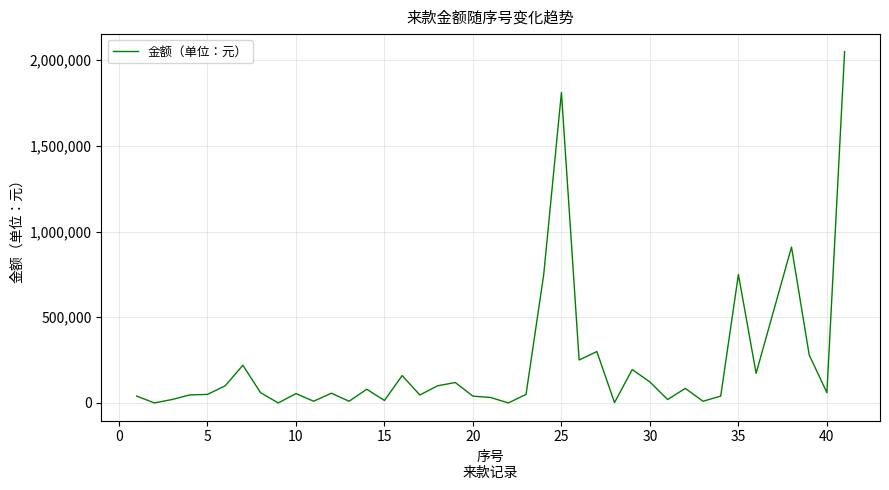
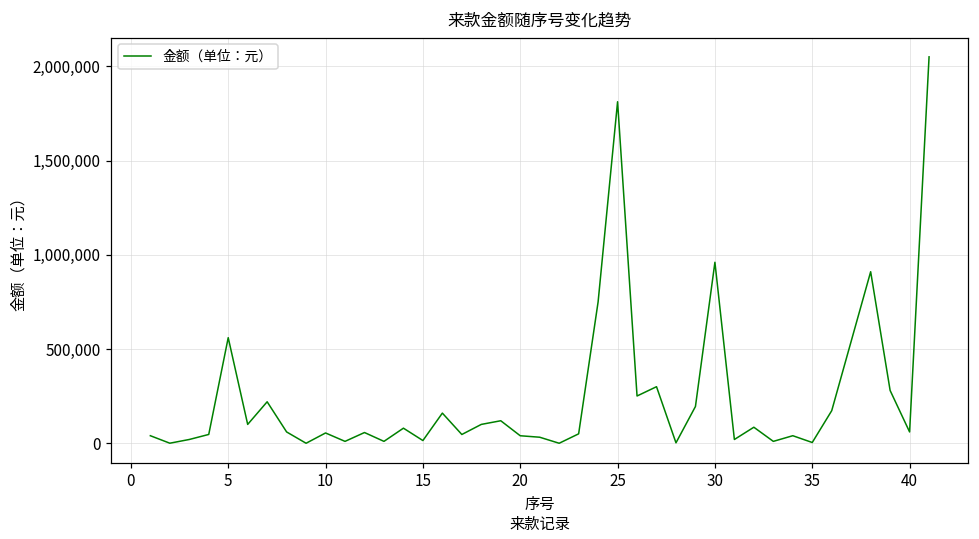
  {
-   "5": "50,000",
+   "5": "560,000",
    "10": "50,000",
    "15": "10,000",
    "20": "40,000",
    "25": "1,810,000",
-   "30": "120,000",
-   "35": "750,000",
+   "30": "960,000",
+   "35": "0",
    "40": "60,000"
  }
